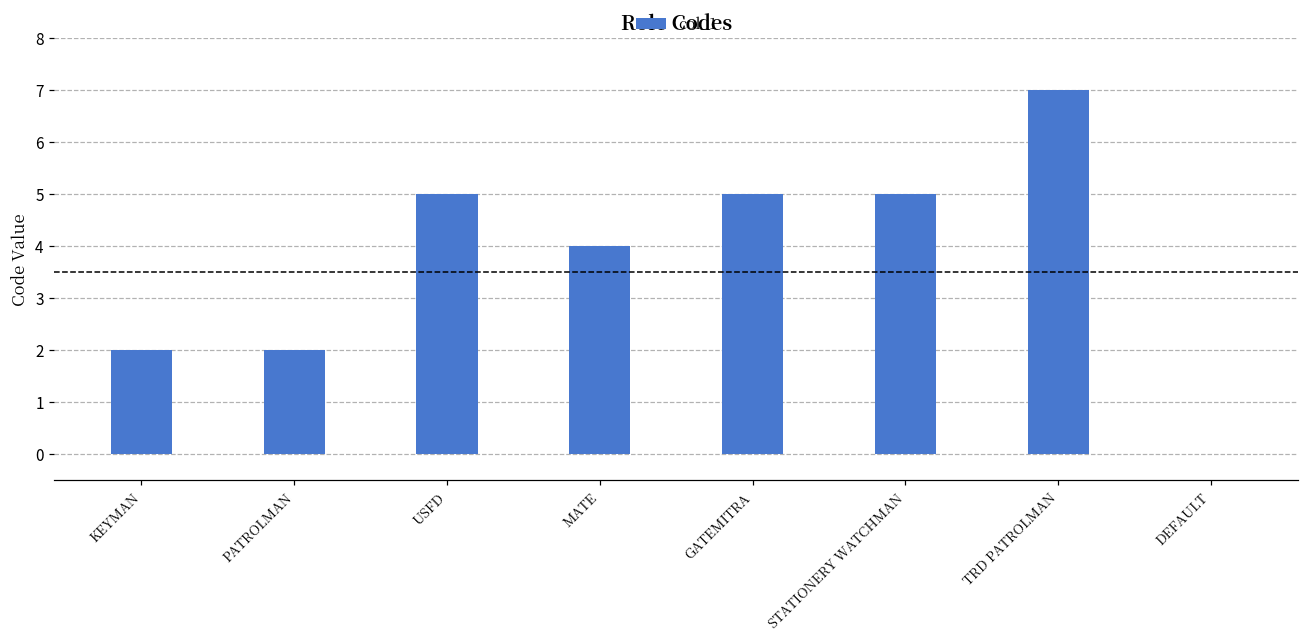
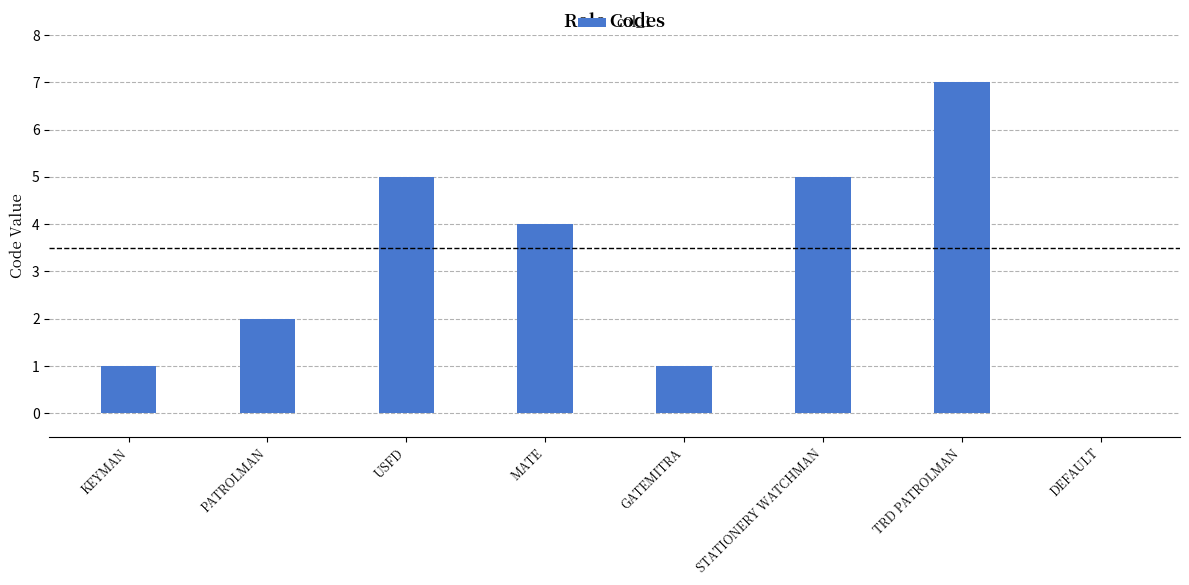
  {
-   "KEYMAN": 2,
+   "KEYMAN": 1,
    "PATROLMAN": 2,
    "USFD": 5,
    "MATE": 4,
-   "GATEMITRA": 5,
+   "GATEMITRA": 1,
    "STATIONERY WATCHMAN": 5,
    "TRD PATROLMAN": 7,
    "DEFAULT": 0
  }
